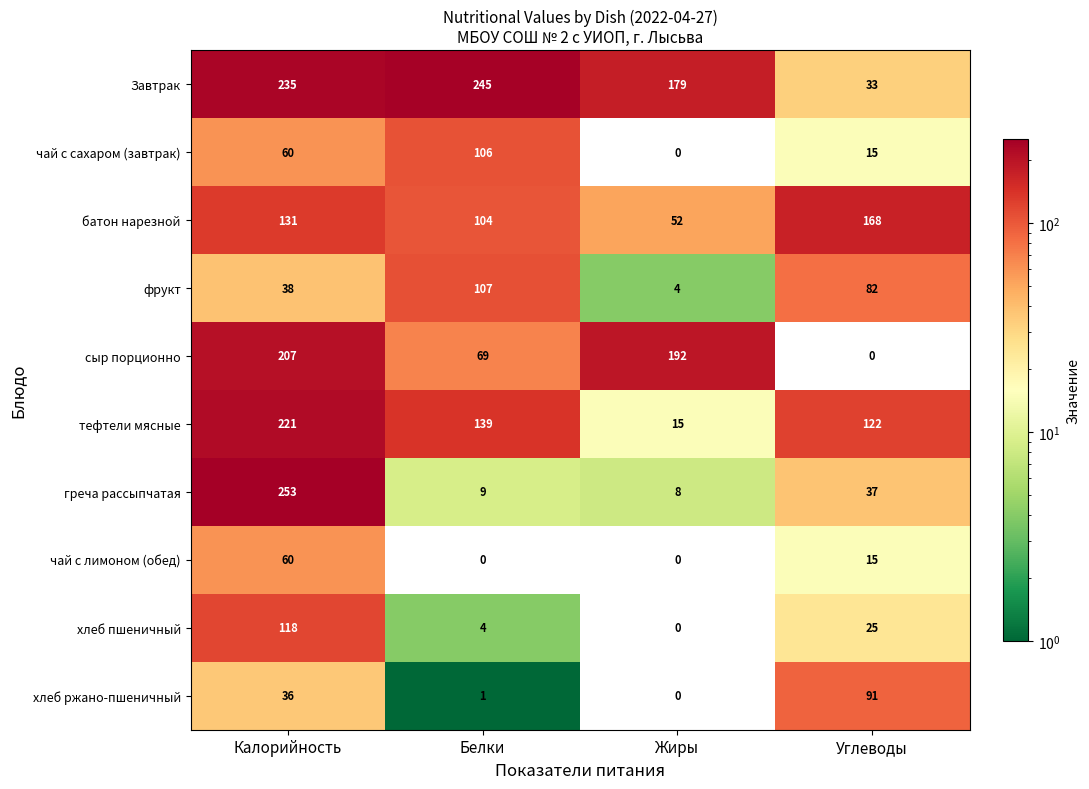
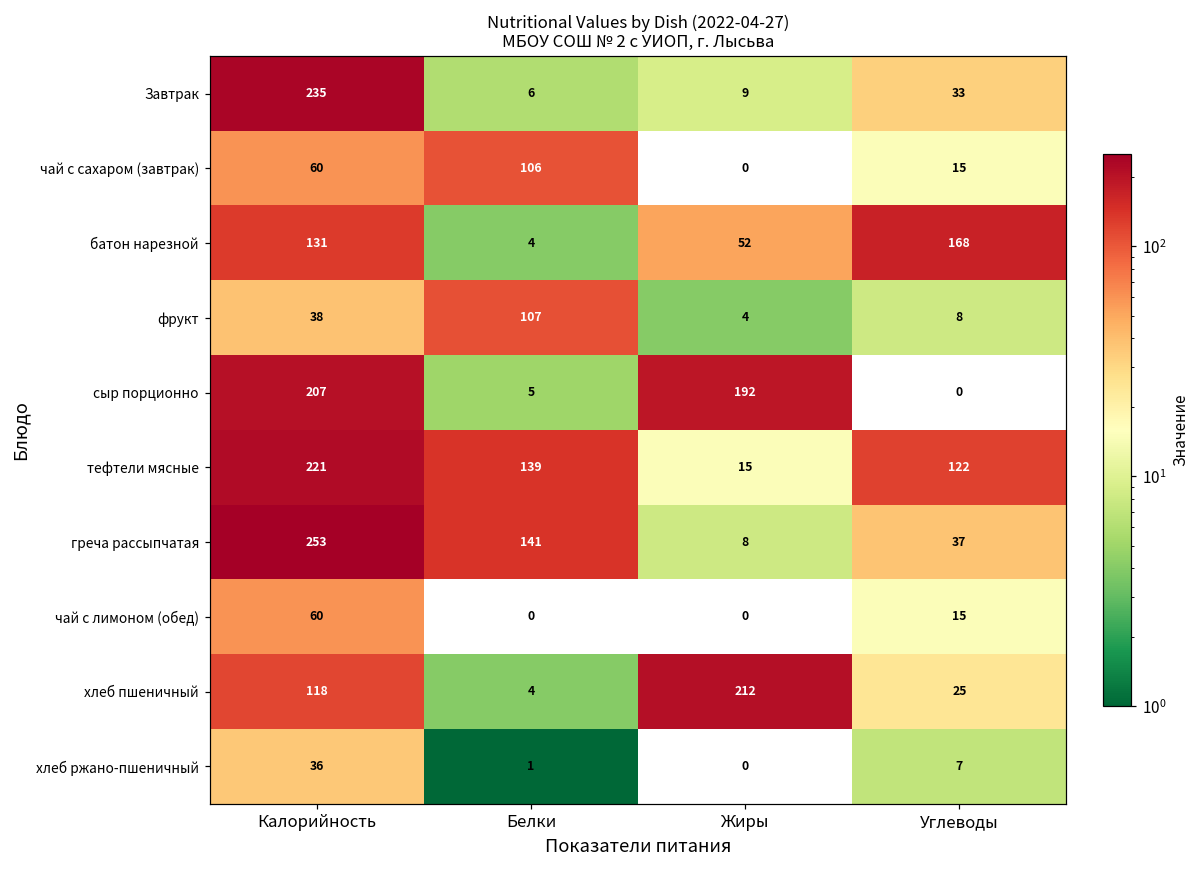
  {
    "Завтрак": {
      "Калорийность": 235,
-     "Белки": 245,
-     "Жиры": 179,
+     "Белки": 6,
+     "Жиры": 9,
      "Углеводы": 33
    },
    "чай с сахаром (завтрак)": {
      "Калорийность": 60,
      "Белки": 106,
      "Жиры": 0,
      "Углеводы": 15
    },
    "батон нарезной": {
      "Калорийность": 131,
-     "Белки": 104,
+     "Белки": 4,
      "Жиры": 52,
      "Углеводы": 168
    },
    "фрукт": {
      "Калорийность": 38,
      "Белки": 107,
      "Жиры": 4,
-     "Углеводы": 82
+     "Углеводы": 8
    },
    "сыр порционно": {
      "Калорийность": 207,
-     "Белки": 69,
+     "Белки": 5,
      "Жиры": 192,
      "Углеводы": 0
    },
    "тефтели мясные": {
      "Калорийность": 221,
      "Белки": 139,
      "Жиры": 15,
      "Углеводы": 122
    },
    "греча рассыпчатая": {
      "Калорийность": 253,
-     "Белки": 9,
+     "Белки": 141,
      "Жиры": 8,
      "Углеводы": 37
    },
    "чай с лимоном (обед)": {
      "Калорийность": 60,
      "Белки": 0,
      "Жиры": 0,
      "Углеводы": 15
    },
    "хлеб пшеничный": {
      "Калорийность": 118,
      "Белки": 4,
-     "Жиры": 0,
+     "Жиры": 212,
      "Углеводы": 25
    },
    "хлеб ржано-пшеничный": {
      "Калорийность": 36,
      "Белки": 1,
      "Жиры": 0,
-     "Углеводы": 91
+     "Углеводы": 7
    }
  }
